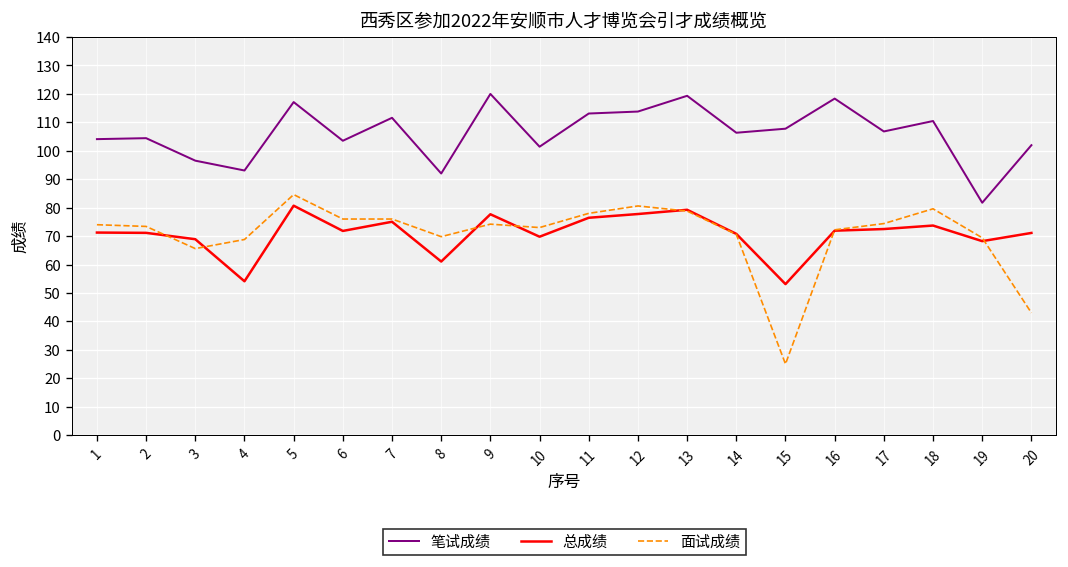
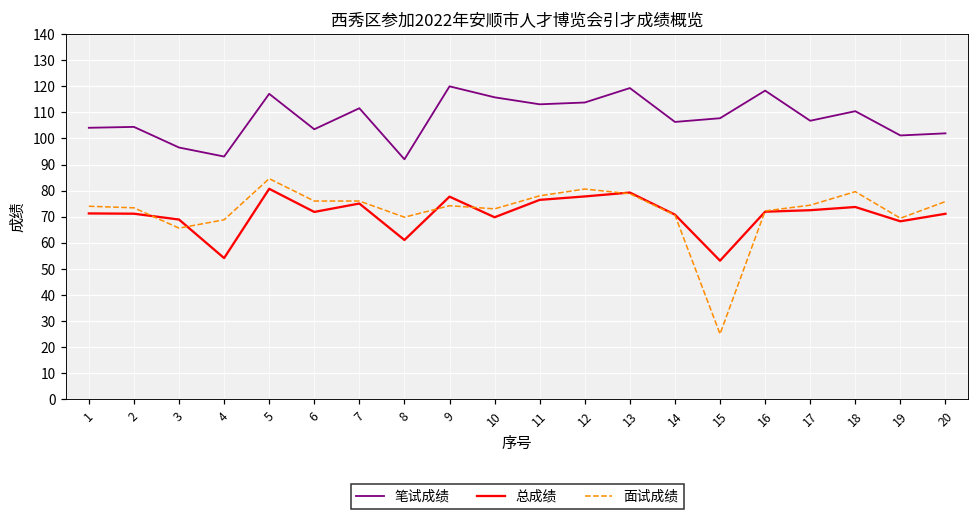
  {
    "笔试成绩": {
      "1": 104,
      "2": 104,
      "3": 97,
      "4": 93,
      "5": 117,
      "6": 104,
      "7": 112,
      "8": 92,
      "9": 120,
-     "10": 101,
+     "10": 116,
      "11": 113,
      "12": 114,
      "13": 119,
      "14": 106,
      "15": 108,
      "16": 118,
      "17": 107,
      "18": 110,
-     "19": 82,
+     "19": 101,
      "20": 102
    },
    "总成绩": {
      "1": 71,
      "2": 71,
      "3": 69,
      "4": 54,
      "5": 81,
      "6": 72,
      "8": 61,
      "9": 78,
      "10": 70,
      "11": 76,
      "12": 78,
      "15": 53,
      "17": 72,
      "18": 74,
      "19": 68,
      "20": 71
    },
    "面试成绩": {
      "1": 74,
      "2": 73,
      "3": 66,
      "4": 69,
      "5": 85,
      "6": 76,
      "8": 70,
      "9": 74,
      "10": 73,
      "11": 78,
      "12": 81,
      "15": 25,
      "17": 74,
      "18": 80,
      "19": 69,
-     "20": 43
+     "20": 76
    }
  }
